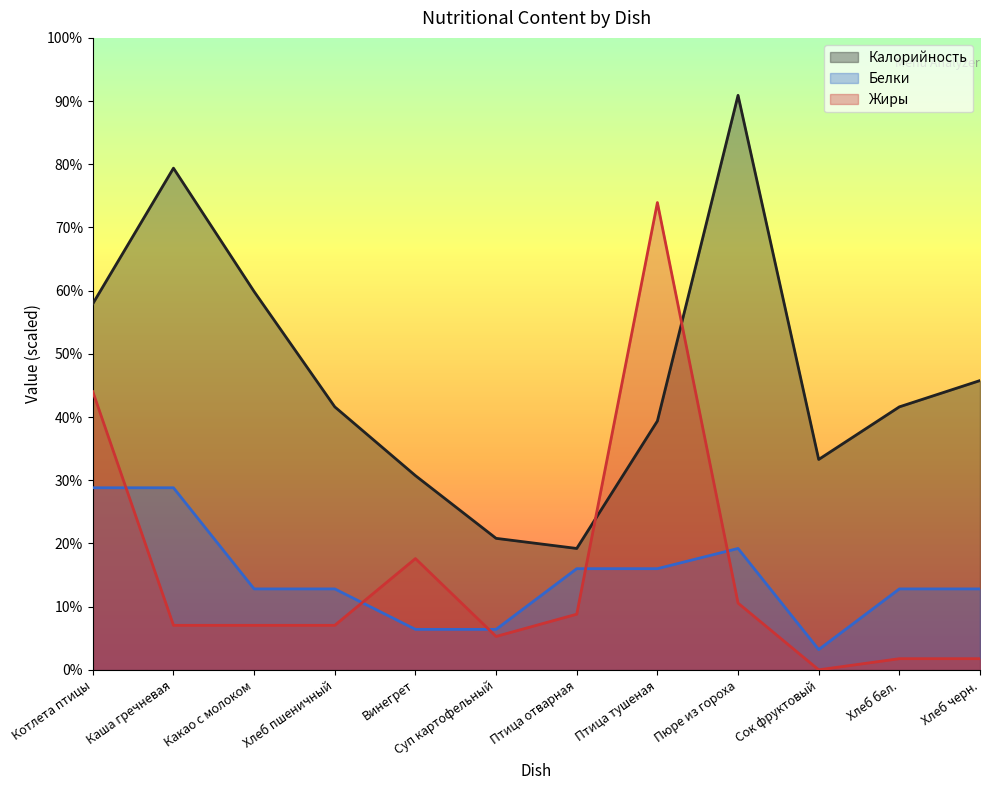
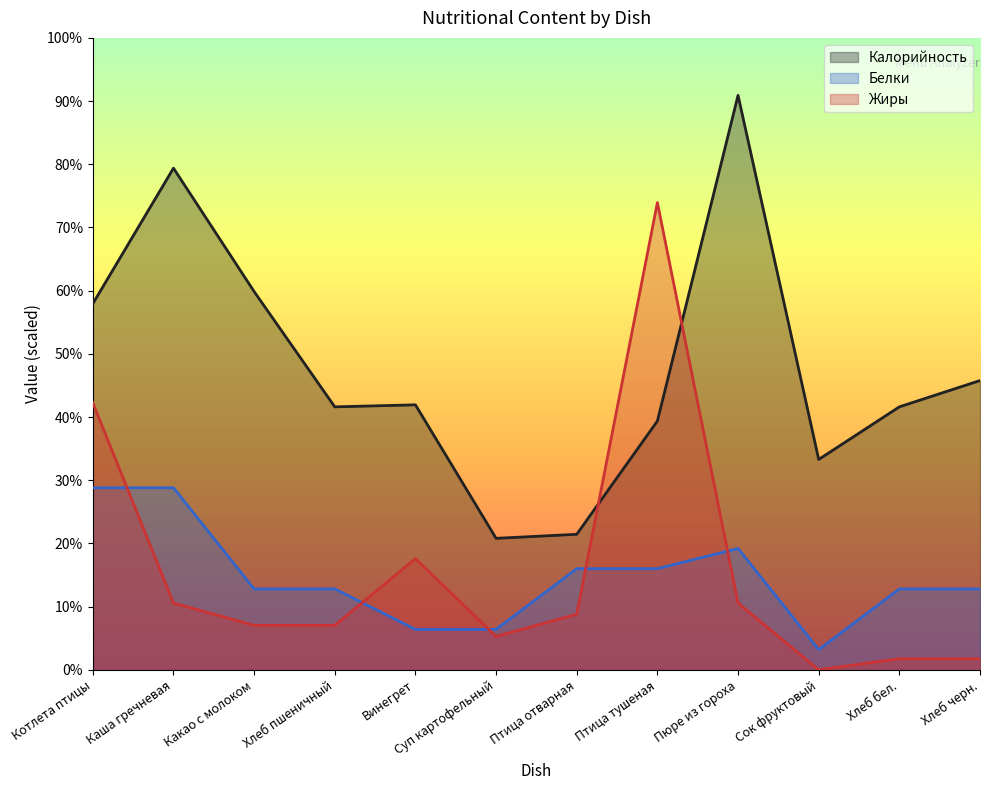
  {
    "Калорийность": {
      "Котлета птицы": "58%",
      "Каша гречневая": "79%",
      "Какао с молоком": "60%",
      "Хлеб пшеничный": "42%",
-     "Винегрет": "31%",
+     "Винегрет": "42%",
      "Суп картофельный": "21%",
-     "Птица отварная": "19%",
+     "Птица отварная": "21%",
      "Птица тушеная": "39%",
      "Пюре из гороха": "91%",
      "Сок фруктовый": "33%",
      "Хлеб бел.": "42%",
      "Хлеб черн.": "46%"
    },
    "Белки": {
      "Котлета птицы": "29%",
      "Каша гречневая": "29%",
      "Какао с молоком": "13%",
      "Хлеб пшеничный": "13%",
      "Винегрет": "6%",
      "Суп картофельный": "6%",
      "Птица отварная": "16%",
      "Птица тушеная": "16%",
      "Пюре из гороха": "19%",
      "Сок фруктовый": "3%",
      "Хлеб бел.": "13%",
      "Хлеб черн.": "13%"
    },
    "Жиры": {
-     "Котлета птицы": "44%",
-     "Каша гречневая": "7%",
+     "Котлета птицы": "42%",
+     "Каша гречневая": "11%",
      "Какао с молоком": "7%",
      "Хлеб пшеничный": "7%",
      "Винегрет": "18%",
      "Суп картофельный": "5%",
      "Птица отварная": "9%",
      "Птица тушеная": "74%",
      "Пюре из гороха": "11%",
      "Сок фруктовый": "0%",
      "Хлеб бел.": "2%",
      "Хлеб черн.": "2%"
    }
  }
